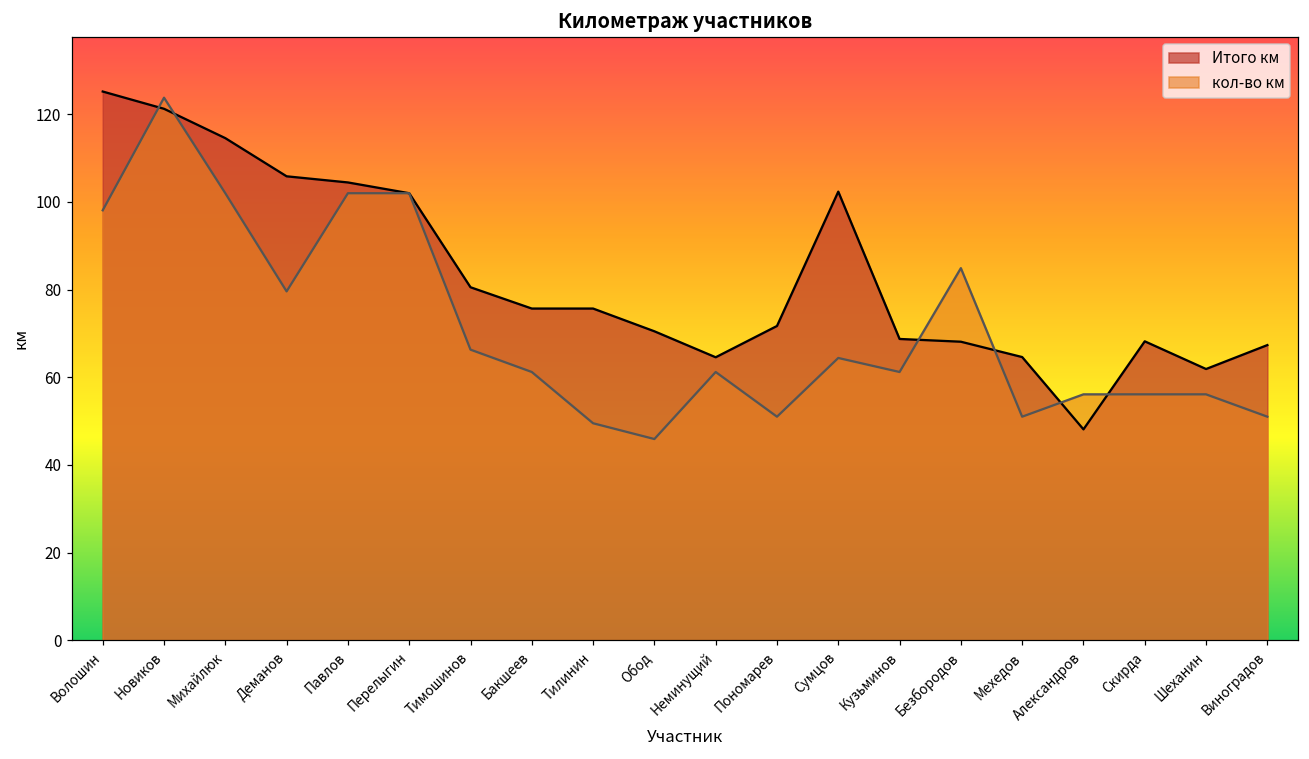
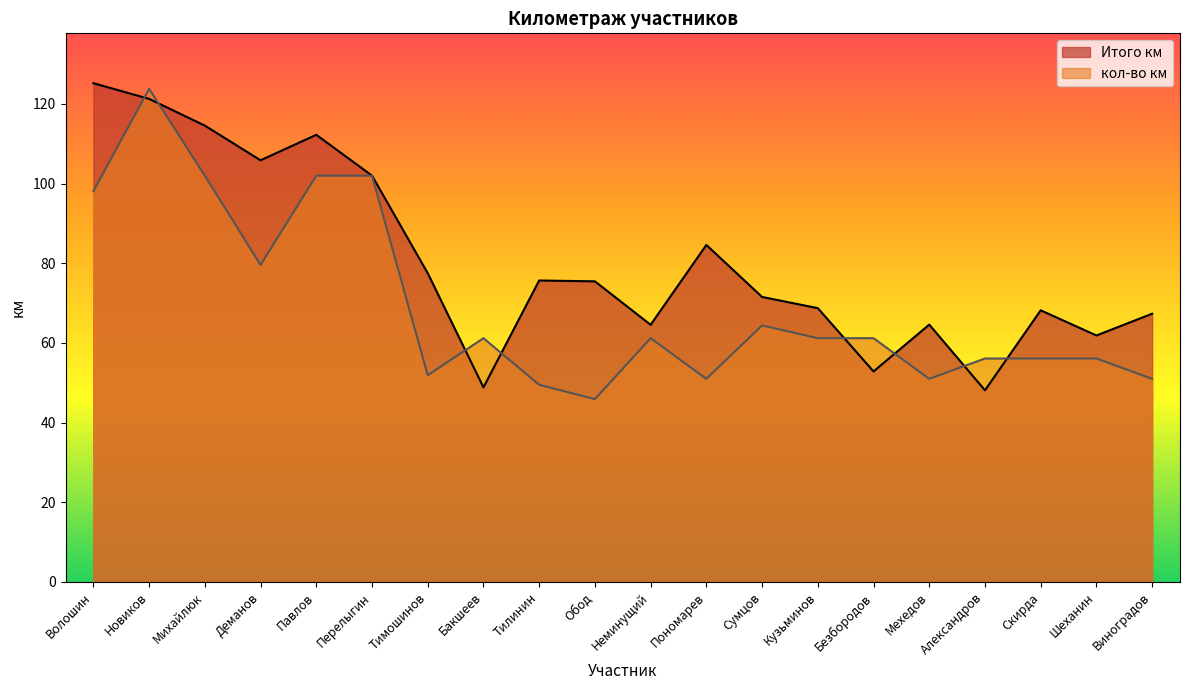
  {
    "Итого км": {
      "Волошин": 125,
      "Новиков": 121,
      "Михайлюк": 115,
      "Деманов": 106,
-     "Павлов": 104,
-     "Тимошинов": 81,
-     "Бакшеев": 76,
+     "Павлов": 112,
+     "Тимошинов": 78,
+     "Бакшеев": 49,
      "Тилинин": 76,
-     "Обод": 70,
+     "Обод": 75,
      "Неминущий": 65,
-     "Пономарев": 72,
-     "Сумцов": 102,
+     "Пономарев": 85,
+     "Сумцов": 72,
      "Кузьминов": 69,
-     "Безбородов": 68,
+     "Безбородов": 53,
      "Мехедов": 65,
      "Александров": 48,
      "Скирда": 68,
      "Шеханин": 62,
      "Виноградов": 67
    },
    "кол-во км": {
      "Волошин": 98,
      "Новиков": 124,
      "Михайлюк": 102,
      "Деманов": 80,
      "Павлов": 102,
-     "Тимошинов": 66,
+     "Тимошинов": 52,
      "Бакшеев": 61,
      "Тилинин": 50,
      "Обод": 46,
      "Неминущий": 61,
      "Пономарев": 51,
      "Сумцов": 64,
      "Кузьминов": 61,
-     "Безбородов": 85,
+     "Безбородов": 61,
      "Мехедов": 51,
      "Александров": 56,
      "Скирда": 56,
      "Шеханин": 56,
      "Виноградов": 51
    }
  }
